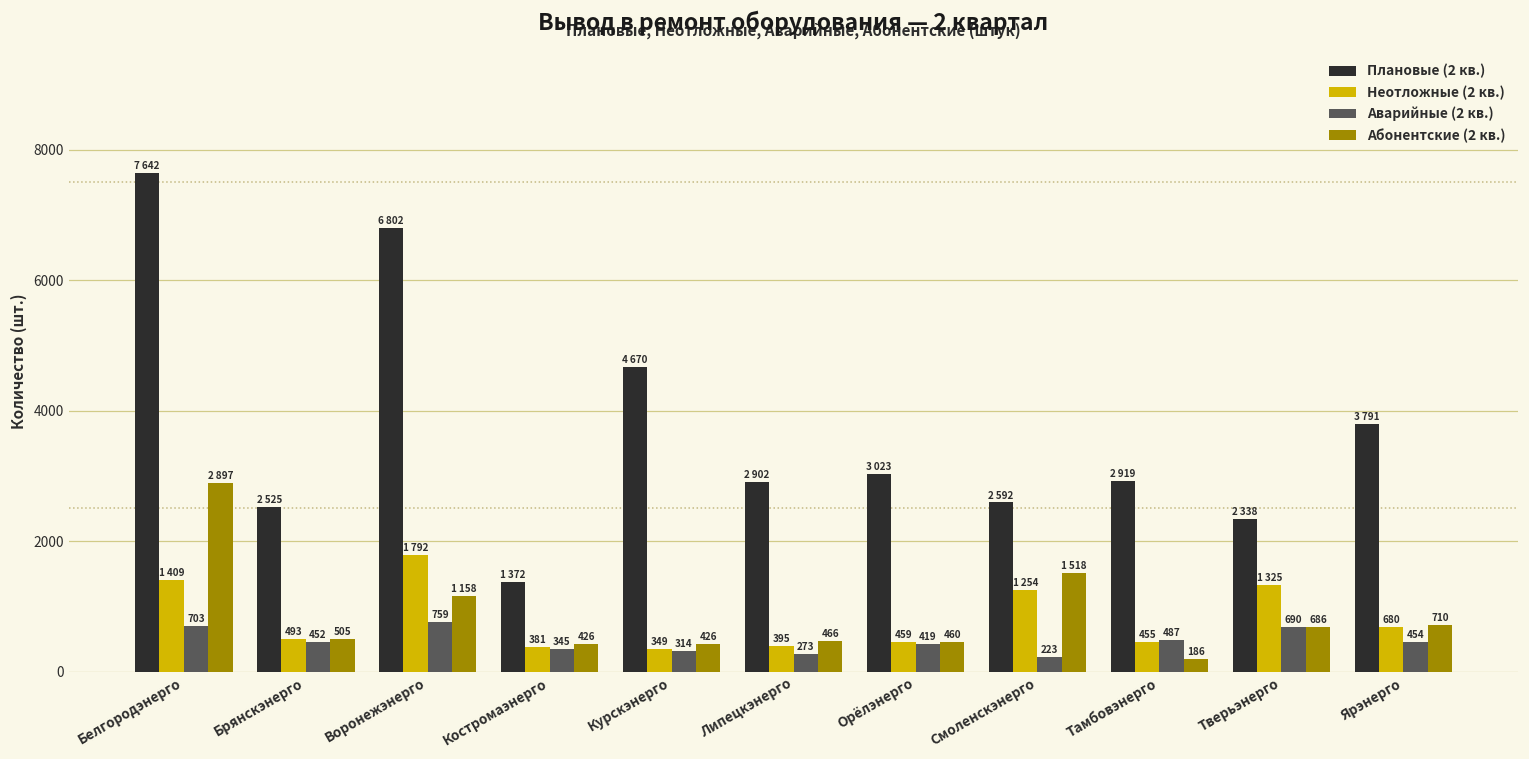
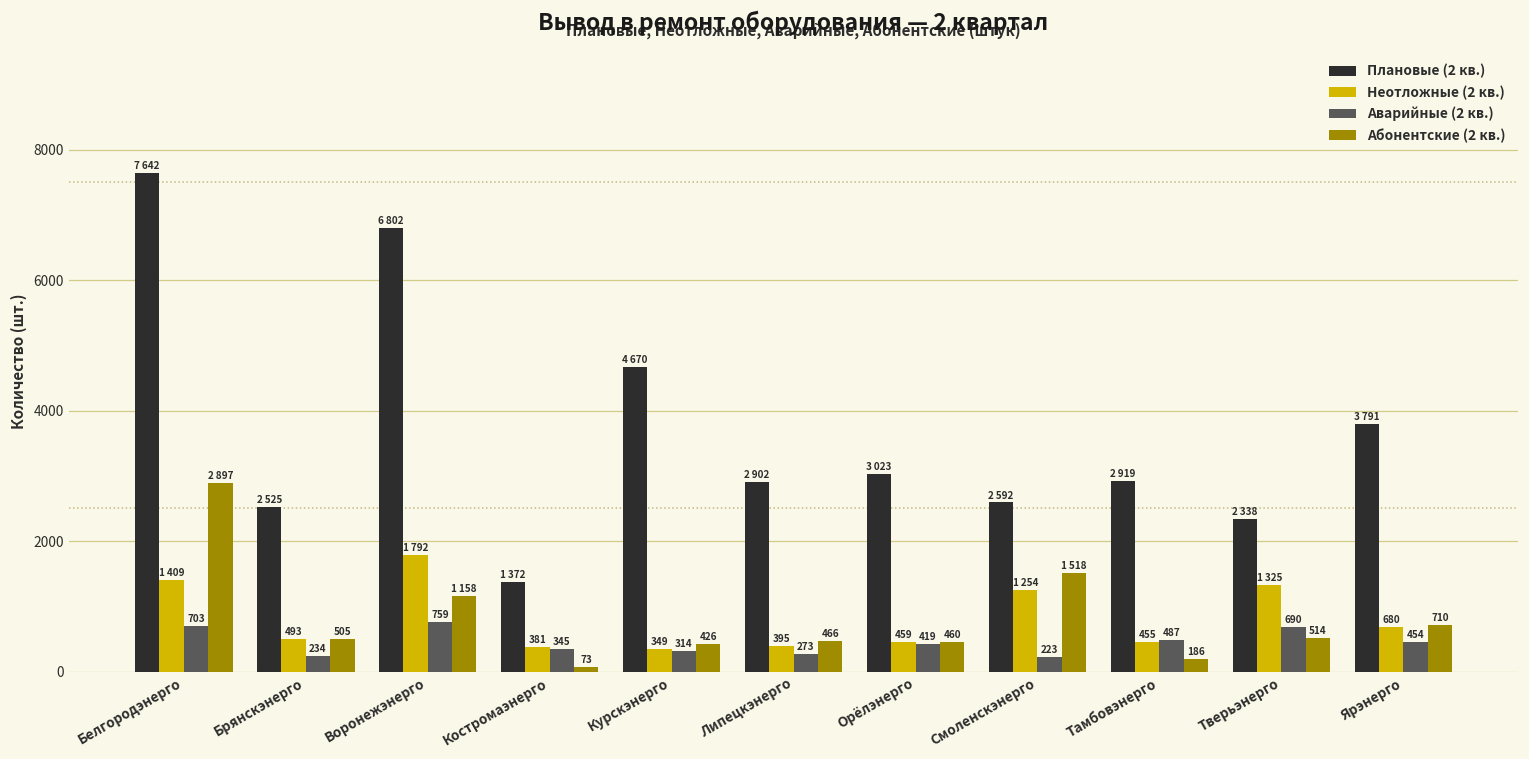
  {
    "Неотложные (2 кв.)": {
      "Брянскэнерго": 493,
      "Костромаэнерго": 381,
      "Курскэнерго": 349,
      "Липецкэнерго": 395,
      "Орёлэнерго": 459,
      "Тамбовэнерго": 455,
      "Ярэнерго": 680
    },
    "Аварийные (2 кв.)": {
      "Белгородэнерго": 703,
-     "Брянскэнерго": 452,
+     "Брянскэнерго": 234,
      "Воронежэнерго": 759,
      "Костромаэнерго": 345,
      "Курскэнерго": 314,
      "Липецкэнерго": 273,
      "Орёлэнерго": 419,
      "Смоленскэнерго": 223,
      "Тамбовэнерго": 487,
      "Тверьэнерго": 690,
      "Ярэнерго": 454
    },
    "Абонентские (2 кв.)": {
      "Брянскэнерго": 505,
-     "Костромаэнерго": 426,
+     "Костромаэнерго": 73,
      "Курскэнерго": 426,
      "Липецкэнерго": 466,
      "Орёлэнерго": 460,
      "Тамбовэнерго": 186,
-     "Тверьэнерго": 686,
+     "Тверьэнерго": 514,
      "Ярэнерго": 710
    }
  }
